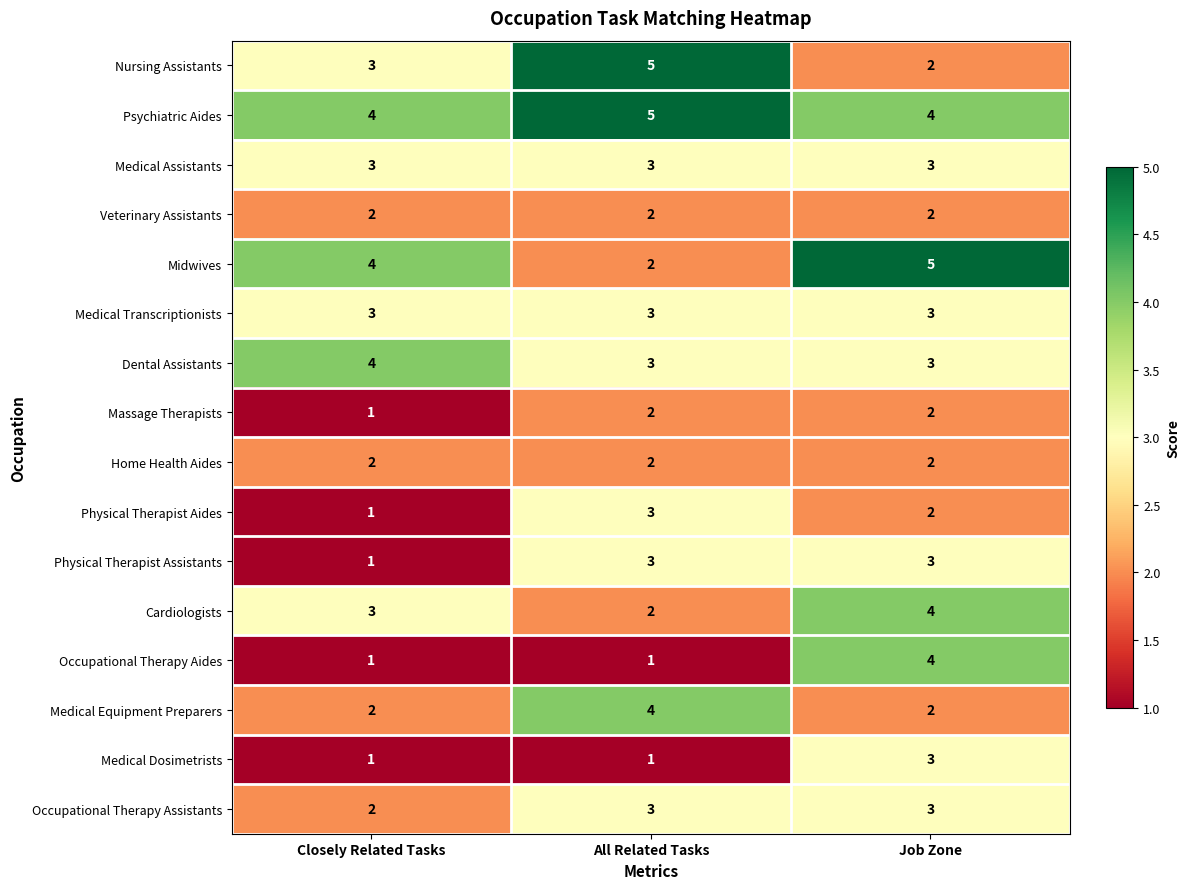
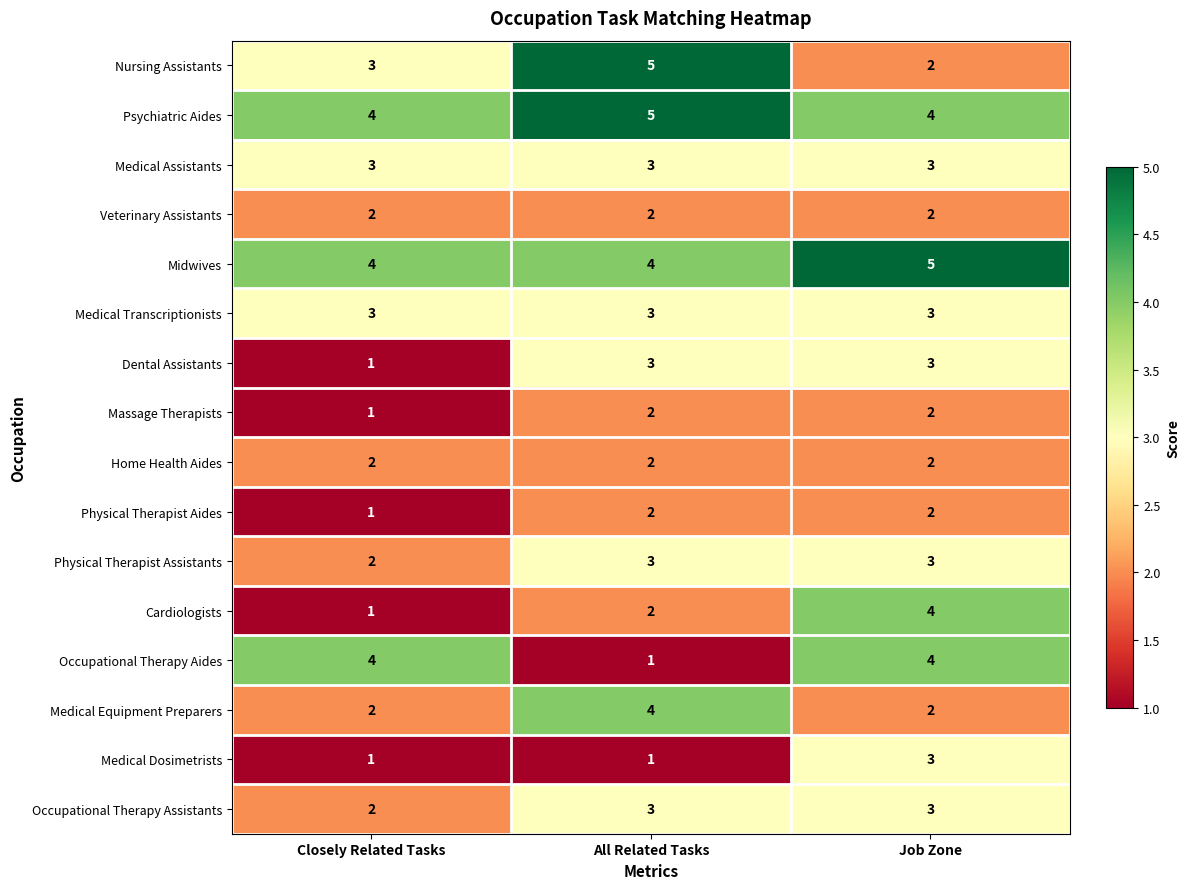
  {
    "Nursing Assistants": {
      "Closely Related Tasks": 3,
      "All Related Tasks": 5,
      "Job Zone": 2
    },
    "Psychiatric Aides": {
      "Closely Related Tasks": 4,
      "All Related Tasks": 5,
      "Job Zone": 4
    },
    "Medical Assistants": {
      "Closely Related Tasks": 3,
      "All Related Tasks": 3,
      "Job Zone": 3
    },
    "Veterinary Assistants": {
      "Closely Related Tasks": 2,
      "All Related Tasks": 2,
      "Job Zone": 2
    },
    "Midwives": {
      "Closely Related Tasks": 4,
-     "All Related Tasks": 2,
+     "All Related Tasks": 4,
      "Job Zone": 5
    },
    "Medical Transcriptionists": {
      "Closely Related Tasks": 3,
      "All Related Tasks": 3,
      "Job Zone": 3
    },
    "Dental Assistants": {
-     "Closely Related Tasks": 4,
+     "Closely Related Tasks": 1,
      "All Related Tasks": 3,
      "Job Zone": 3
    },
    "Massage Therapists": {
      "Closely Related Tasks": 1,
      "All Related Tasks": 2,
      "Job Zone": 2
    },
    "Home Health Aides": {
      "Closely Related Tasks": 2,
      "All Related Tasks": 2,
      "Job Zone": 2
    },
    "Physical Therapist Aides": {
      "Closely Related Tasks": 1,
-     "All Related Tasks": 3,
+     "All Related Tasks": 2,
      "Job Zone": 2
    },
    "Physical Therapist Assistants": {
-     "Closely Related Tasks": 1,
+     "Closely Related Tasks": 2,
      "All Related Tasks": 3,
      "Job Zone": 3
    },
    "Cardiologists": {
-     "Closely Related Tasks": 3,
+     "Closely Related Tasks": 1,
      "All Related Tasks": 2,
      "Job Zone": 4
    },
    "Occupational Therapy Aides": {
-     "Closely Related Tasks": 1,
+     "Closely Related Tasks": 4,
      "All Related Tasks": 1,
      "Job Zone": 4
    },
    "Medical Equipment Preparers": {
      "Closely Related Tasks": 2,
      "All Related Tasks": 4,
      "Job Zone": 2
    },
    "Medical Dosimetrists": {
      "Closely Related Tasks": 1,
      "All Related Tasks": 1,
      "Job Zone": 3
    },
    "Occupational Therapy Assistants": {
      "Closely Related Tasks": 2,
      "All Related Tasks": 3,
      "Job Zone": 3
    }
  }
